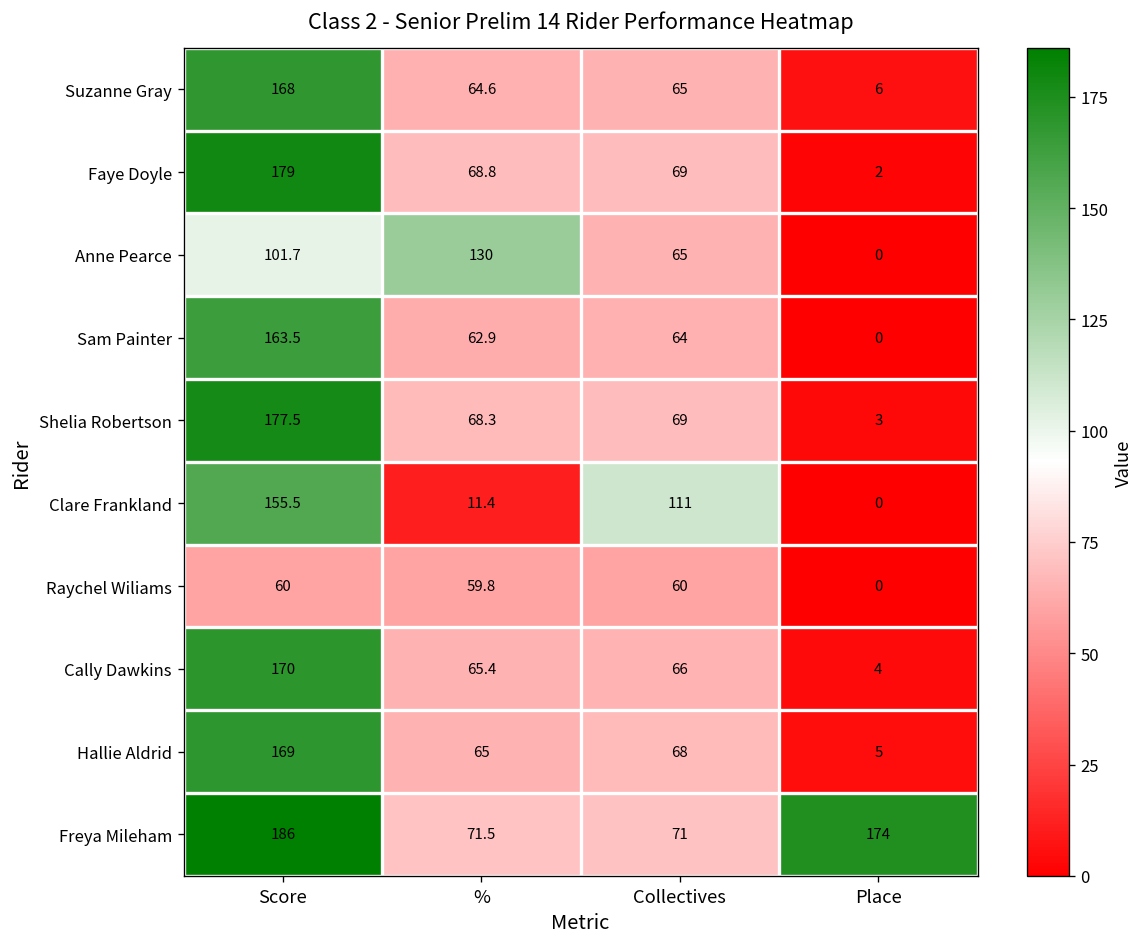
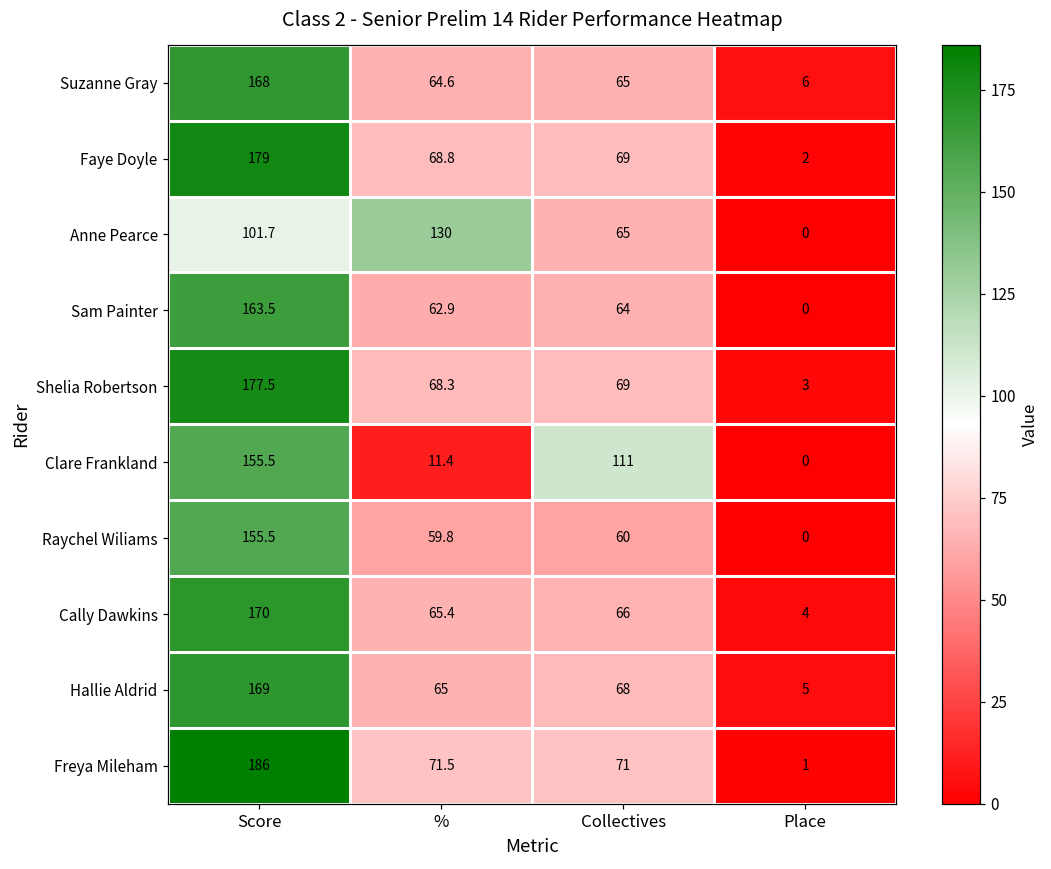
  {
    "Suzanne Gray": {
      "Score": 168,
      "%": 64.6,
      "Collectives": 65,
      "Place": 6
    },
    "Faye Doyle": {
      "Score": 179,
      "%": 68.8,
      "Collectives": 69,
      "Place": 2
    },
    "Anne Pearce": {
      "Score": 101.7,
      "%": 130,
      "Collectives": 65,
      "Place": 0
    },
    "Sam Painter": {
      "Score": 163.5,
      "%": 62.9,
      "Collectives": 64,
      "Place": 0
    },
    "Shelia Robertson": {
      "Score": 177.5,
      "%": 68.3,
      "Collectives": 69,
      "Place": 3
    },
    "Clare Frankland": {
      "Score": 155.5,
      "%": 11.4,
      "Collectives": 111,
      "Place": 0
    },
    "Raychel Wiliams": {
-     "Score": 60,
+     "Score": 155.5,
      "%": 59.8,
      "Collectives": 60,
      "Place": 0
    },
    "Cally Dawkins": {
      "Score": 170,
      "%": 65.4,
      "Collectives": 66,
      "Place": 4
    },
    "Hallie Aldrid": {
      "Score": 169,
      "%": 65,
      "Collectives": 68,
      "Place": 5
    },
    "Freya Mileham": {
      "Score": 186,
      "%": 71.5,
      "Collectives": 71,
-     "Place": 174
+     "Place": 1
    }
  }
